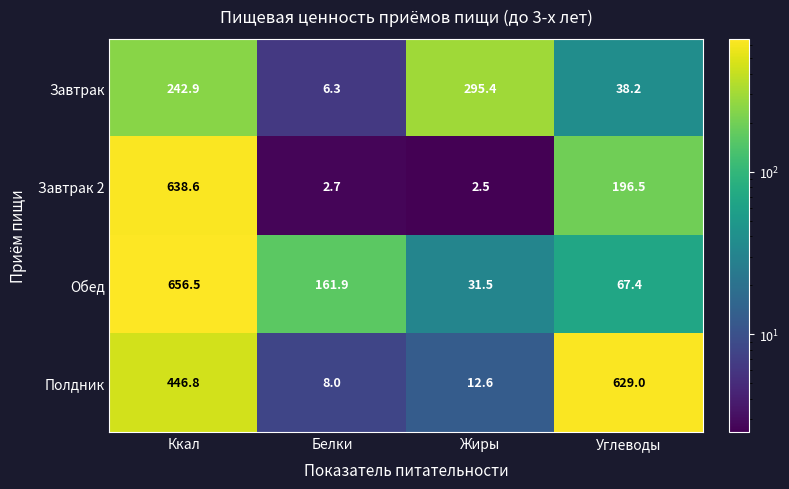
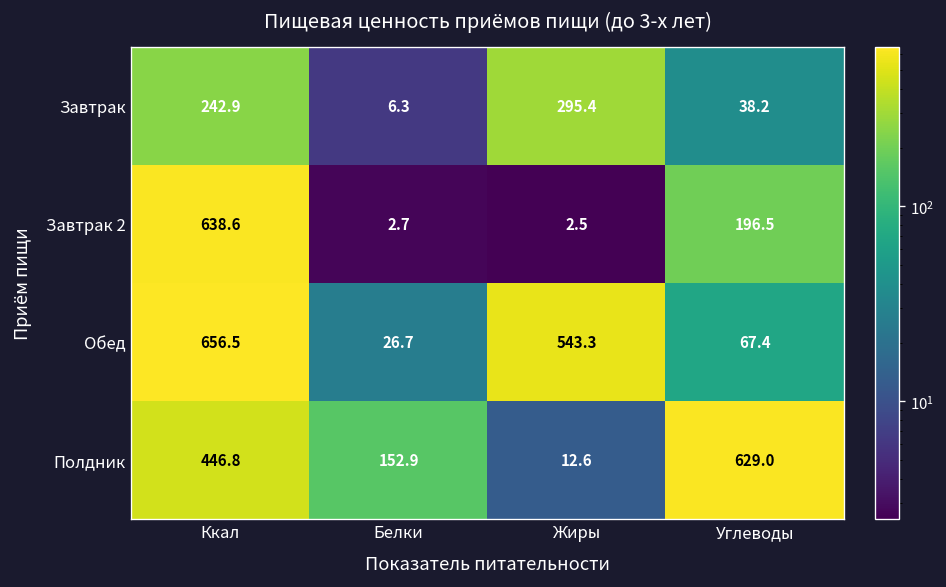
  {
    "Завтрак": {
      "Ккал": 242.9,
      "Белки": 6.3,
      "Жиры": 295.4,
      "Углеводы": 38.2
    },
    "Завтрак 2": {
      "Ккал": 638.6,
      "Белки": 2.7,
      "Жиры": 2.5,
      "Углеводы": 196.5
    },
    "Обед": {
      "Ккал": 656.5,
-     "Белки": 161.9,
-     "Жиры": 31.5,
+     "Белки": 26.7,
+     "Жиры": 543.3,
      "Углеводы": 67.4
    },
    "Полдник": {
      "Ккал": 446.8,
-     "Белки": 8.0,
+     "Белки": 152.9,
      "Жиры": 12.6,
      "Углеводы": 629.0
    }
  }
